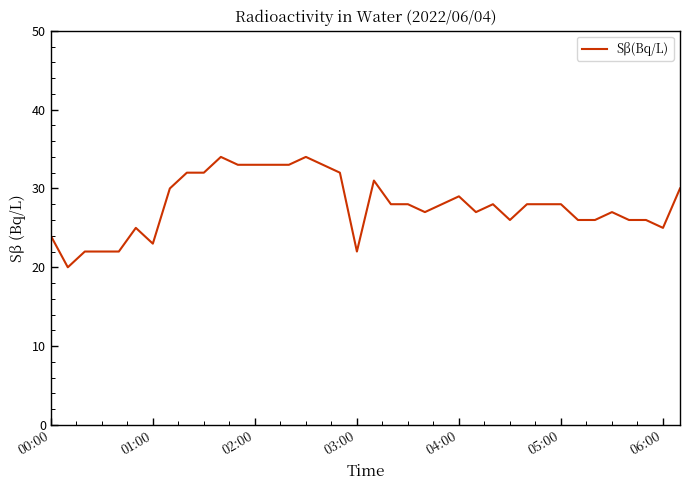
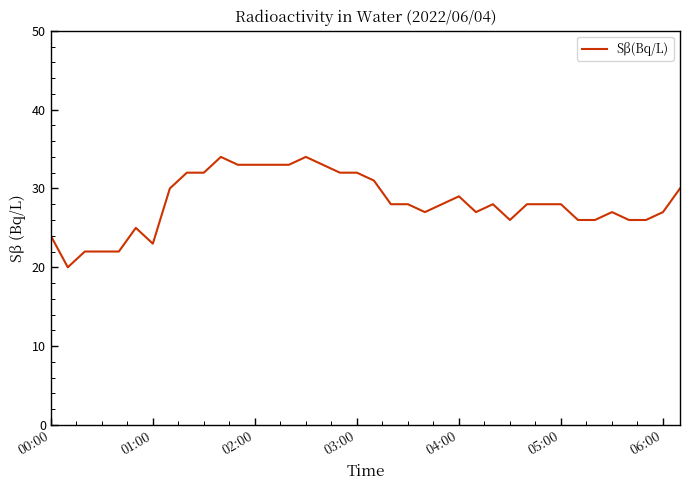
  {
    "00:00": 24,
    "01:00": 23,
    "02:00": 33,
-   "03:00": 22,
+   "03:00": 32,
    "04:00": 29,
    "05:00": 28,
-   "06:00": 25
+   "06:00": 27
  }
